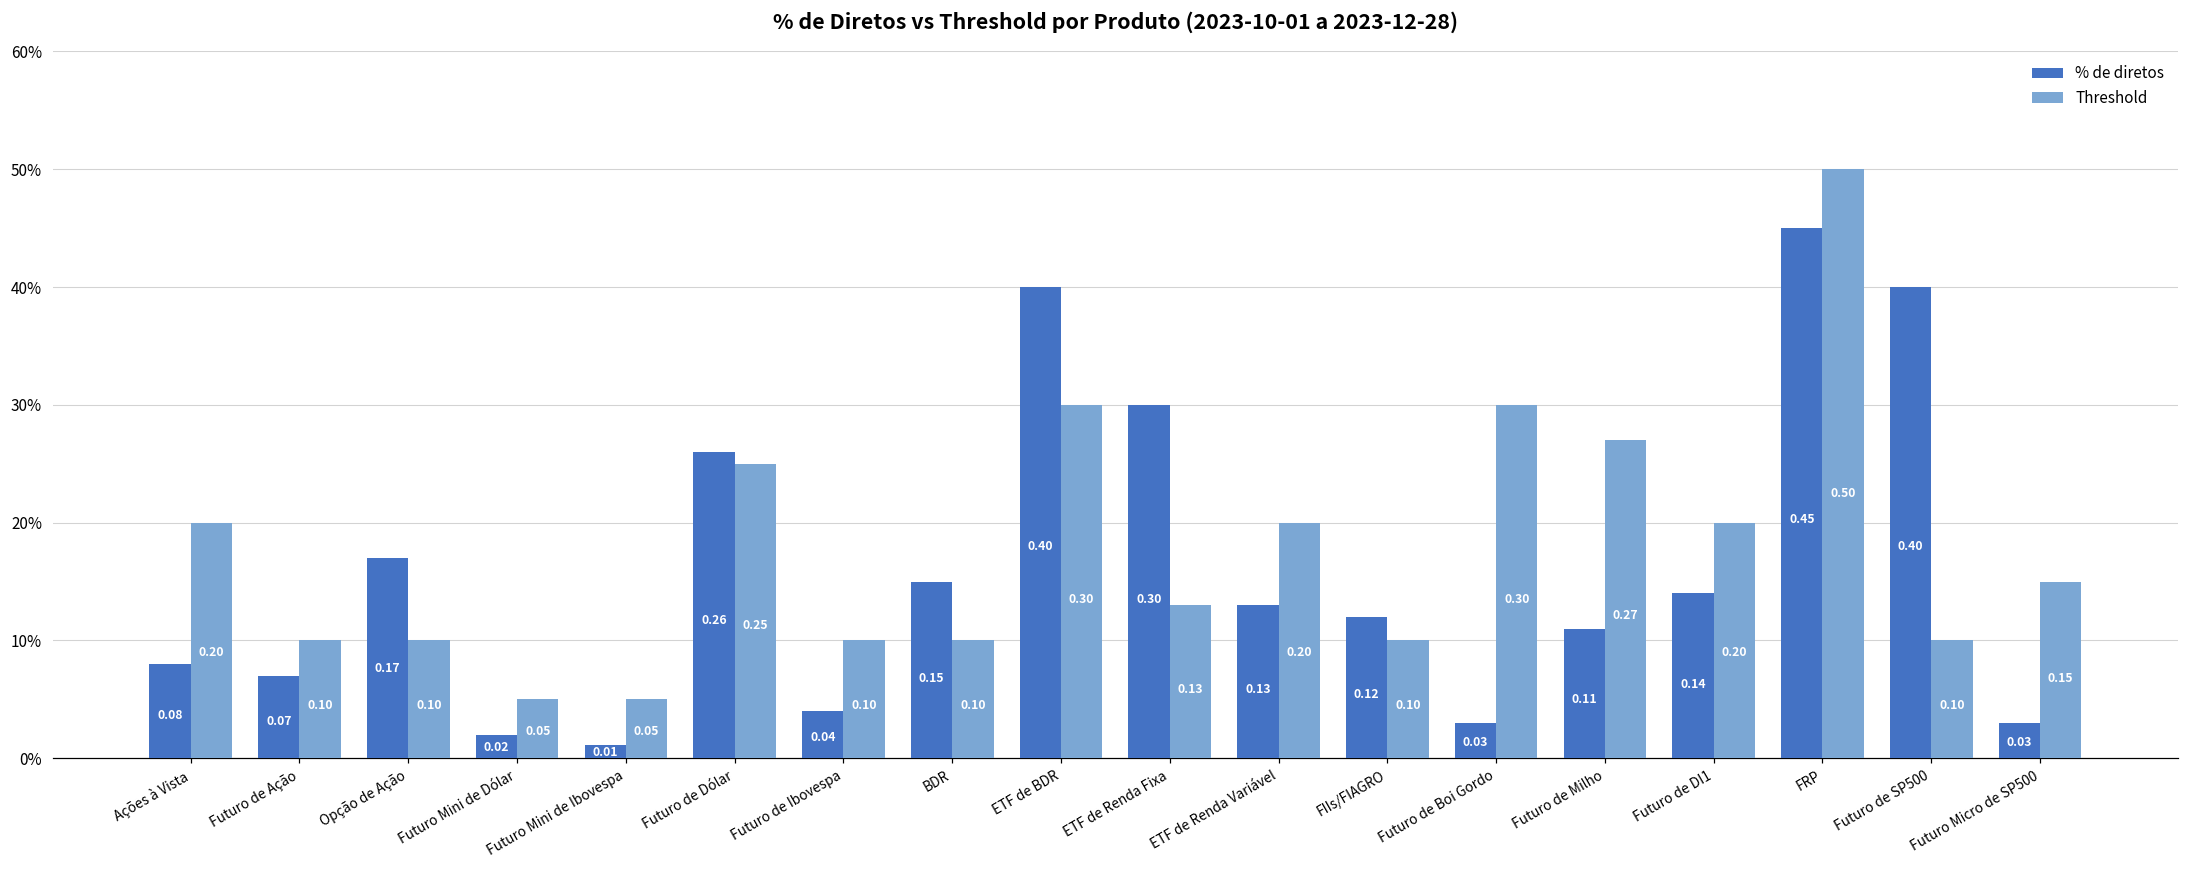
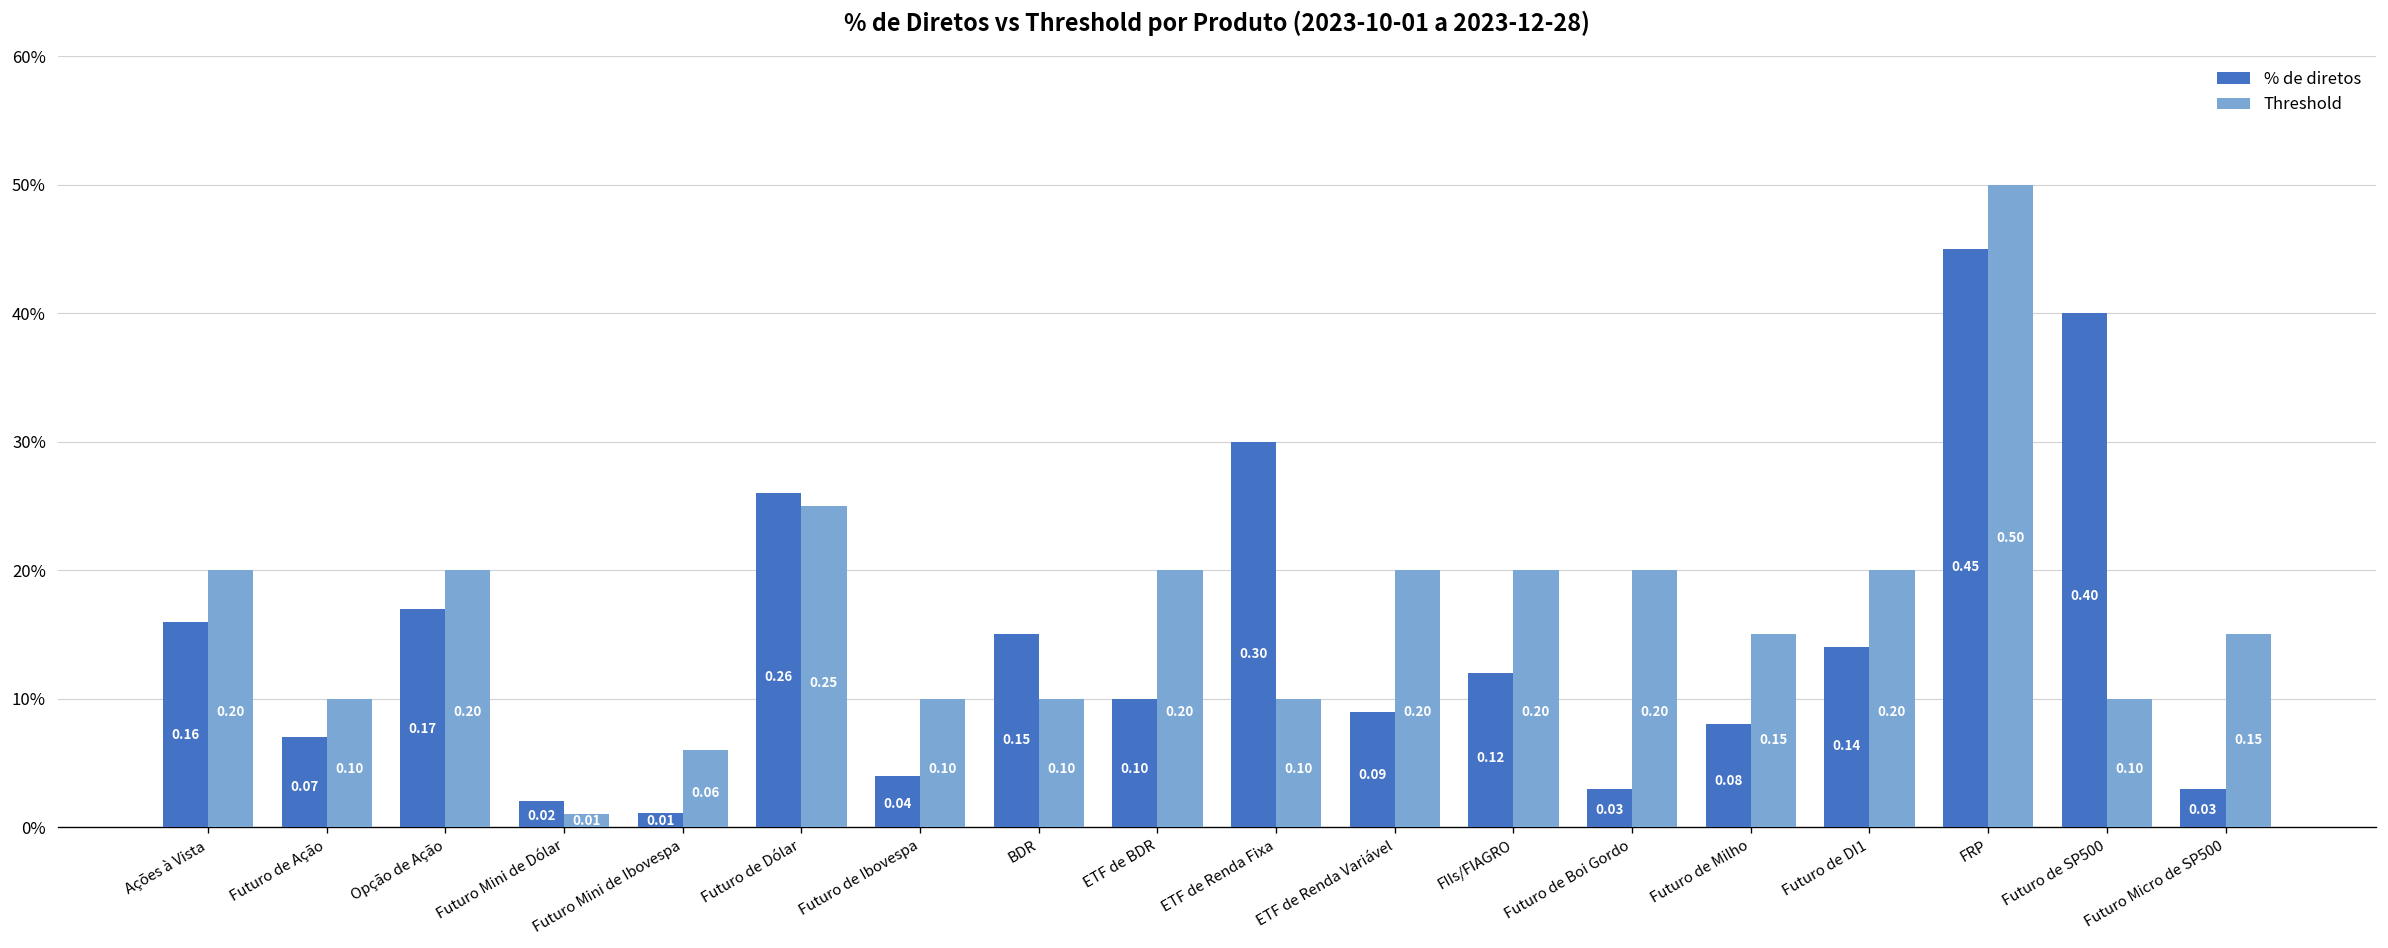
  {
    "% de diretos": {
-     "Ações à Vista": 0.08,
+     "Ações à Vista": 0.16,
      "Futuro de Ação": 0.07,
      "Opção de Ação": 0.17,
      "Futuro Mini de Dólar": 0.02,
      "Futuro Mini de Ibovespa": 0.01,
      "Futuro de Dólar": 0.26,
      "Futuro de Ibovespa": 0.04,
      "BDR": 0.15,
-     "ETF de BDR": 0.40,
+     "ETF de BDR": 0.10,
      "ETF de Renda Fixa": 0.30,
-     "ETF de Renda Variável": 0.13,
+     "ETF de Renda Variável": 0.09,
      "FIIs/FIAGRO": 0.12,
      "Futuro de Boi Gordo": 0.03,
-     "Futuro de Milho": 0.11,
+     "Futuro de Milho": 0.08,
      "Futuro de DI1": 0.14,
      "FRP": 0.45,
      "Futuro de SP500": 0.40,
      "Futuro Micro de SP500": 0.03
    },
    "Threshold": {
      "Ações à Vista": 0.20,
      "Futuro de Ação": 0.10,
-     "Opção de Ação": 0.10,
-     "Futuro Mini de Dólar": 0.05,
-     "Futuro Mini de Ibovespa": 0.05,
+     "Opção de Ação": 0.20,
+     "Futuro Mini de Dólar": 0.01,
+     "Futuro Mini de Ibovespa": 0.06,
      "Futuro de Dólar": 0.25,
      "Futuro de Ibovespa": 0.10,
      "BDR": 0.10,
-     "ETF de BDR": 0.30,
-     "ETF de Renda Fixa": 0.13,
+     "ETF de BDR": 0.20,
+     "ETF de Renda Fixa": 0.10,
      "ETF de Renda Variável": 0.20,
-     "FIIs/FIAGRO": 0.10,
-     "Futuro de Boi Gordo": 0.30,
-     "Futuro de Milho": 0.27,
+     "FIIs/FIAGRO": 0.20,
+     "Futuro de Boi Gordo": 0.20,
+     "Futuro de Milho": 0.15,
      "Futuro de DI1": 0.20,
      "FRP": 0.50,
      "Futuro de SP500": 0.10,
      "Futuro Micro de SP500": 0.15
    }
  }
